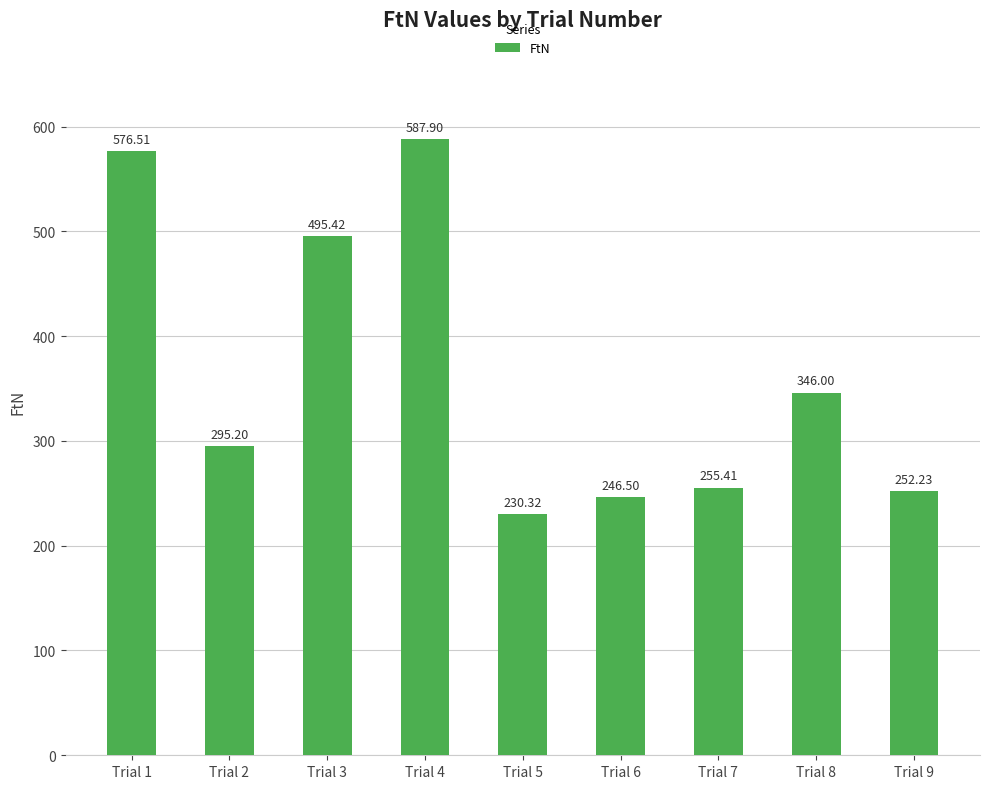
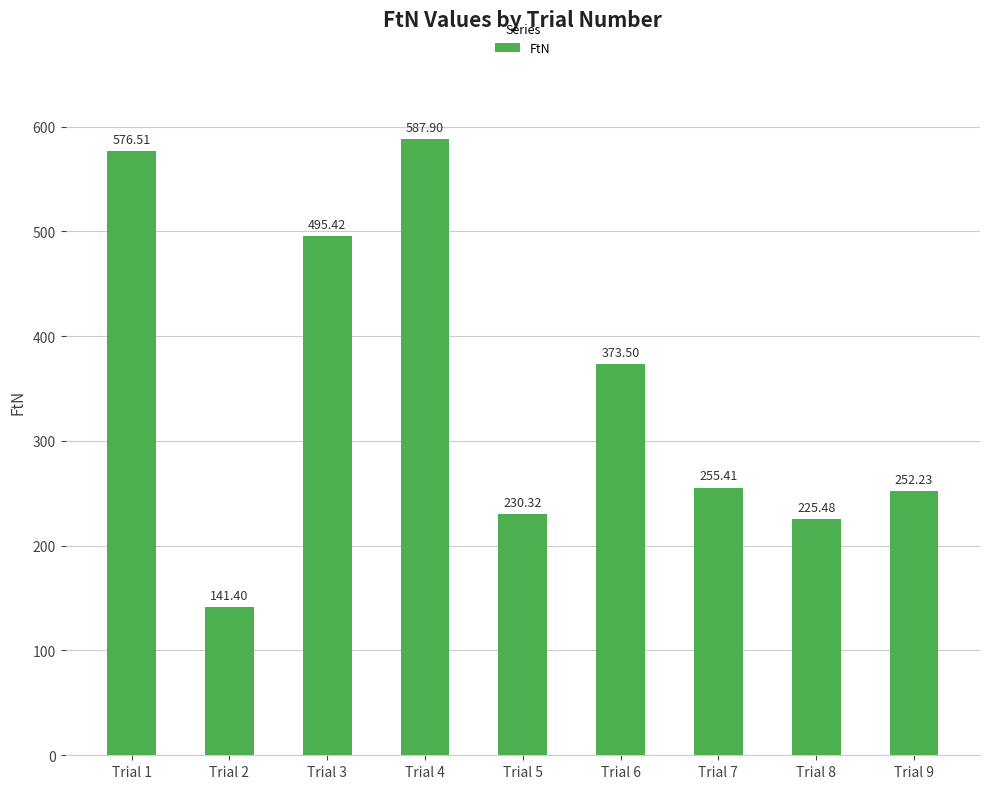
  {
    "Trial 1": 576.51,
-   "Trial 2": 295.20,
+   "Trial 2": 141.40,
    "Trial 3": 495.42,
    "Trial 4": 587.90,
    "Trial 5": 230.32,
-   "Trial 6": 246.50,
+   "Trial 6": 373.50,
    "Trial 7": 255.41,
-   "Trial 8": 346.00,
+   "Trial 8": 225.48,
    "Trial 9": 252.23
  }
